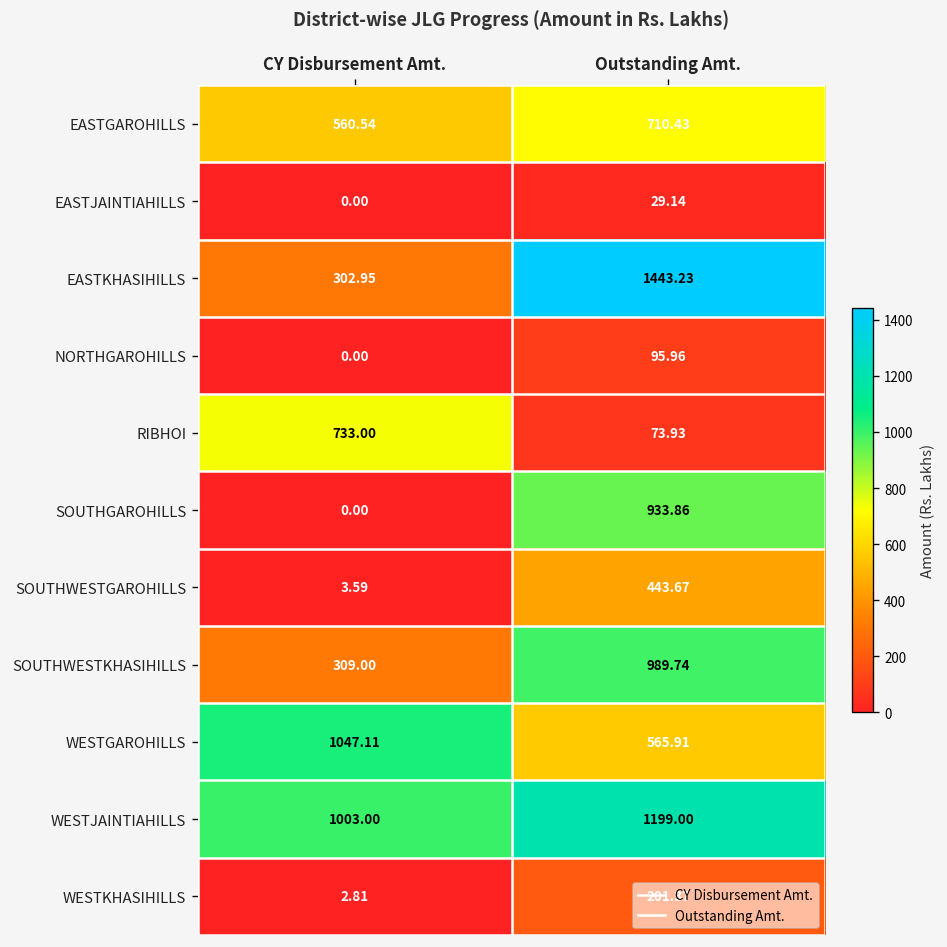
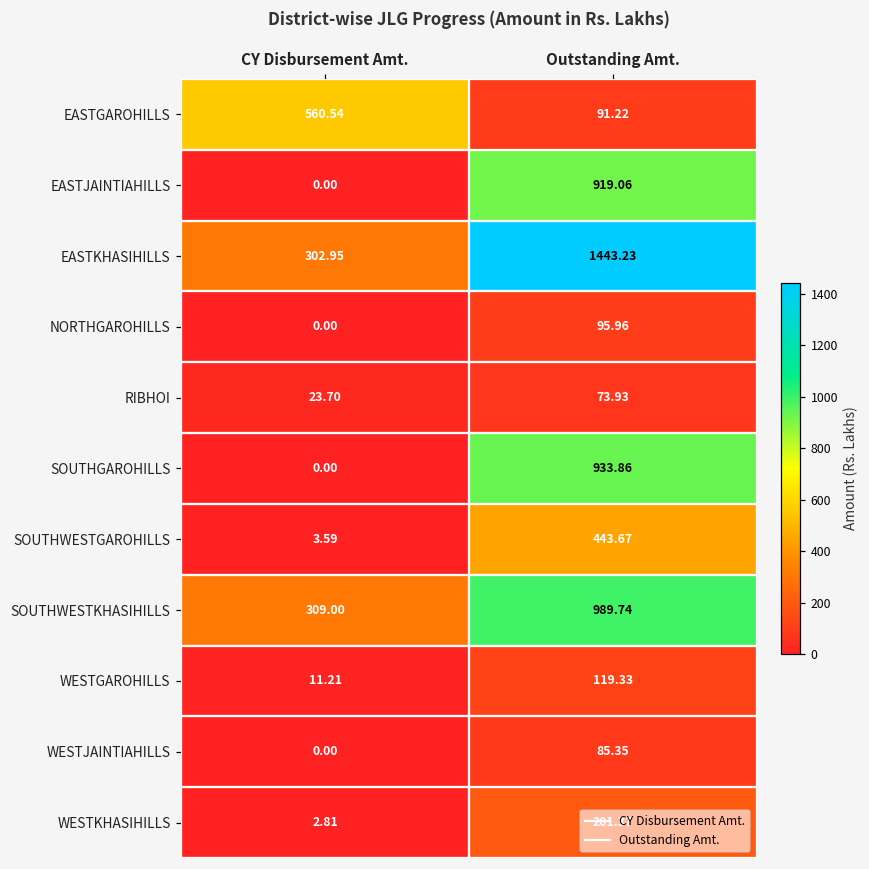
  {
    "EASTGAROHILLS": {
      "CY Disbursement Amt.": 560.54,
-     "Outstanding Amt.": 710.43
+     "Outstanding Amt.": 91.22
    },
    "EASTJAINTIAHILLS": {
      "CY Disbursement Amt.": 0.00,
-     "Outstanding Amt.": 29.14
+     "Outstanding Amt.": 919.06
    },
    "EASTKHASIHILLS": {
      "CY Disbursement Amt.": 302.95,
      "Outstanding Amt.": 1443.23
    },
    "NORTHGAROHILLS": {
      "CY Disbursement Amt.": 0.00,
      "Outstanding Amt.": 95.96
    },
    "RIBHOI": {
-     "CY Disbursement Amt.": 733.00,
+     "CY Disbursement Amt.": 23.70,
      "Outstanding Amt.": 73.93
    },
    "SOUTHGAROHILLS": {
      "CY Disbursement Amt.": 0.00,
      "Outstanding Amt.": 933.86
    },
    "SOUTHWESTGAROHILLS": {
      "CY Disbursement Amt.": 3.59,
      "Outstanding Amt.": 443.67
    },
    "SOUTHWESTKHASIHILLS": {
      "CY Disbursement Amt.": 309.00,
      "Outstanding Amt.": 989.74
    },
    "WESTGAROHILLS": {
-     "CY Disbursement Amt.": 1047.11,
-     "Outstanding Amt.": 565.91
+     "CY Disbursement Amt.": 11.21,
+     "Outstanding Amt.": 119.33
    },
    "WESTJAINTIAHILLS": {
-     "CY Disbursement Amt.": 1003.00,
-     "Outstanding Amt.": 1199.00
+     "CY Disbursement Amt.": 0.00,
+     "Outstanding Amt.": 85.35
    },
    "WESTKHASIHILLS": {
      "CY Disbursement Amt.": 2.81
    }
  }
